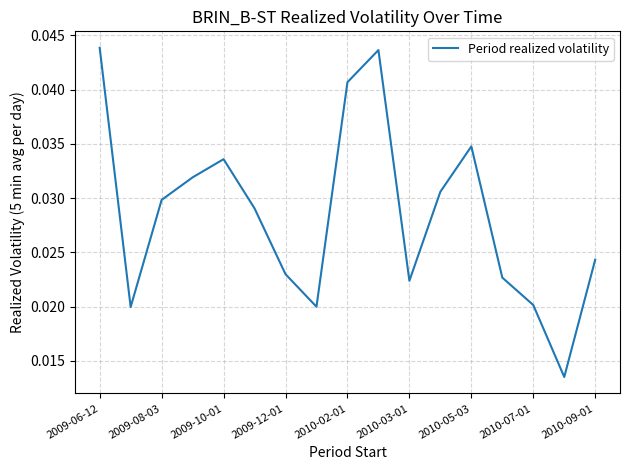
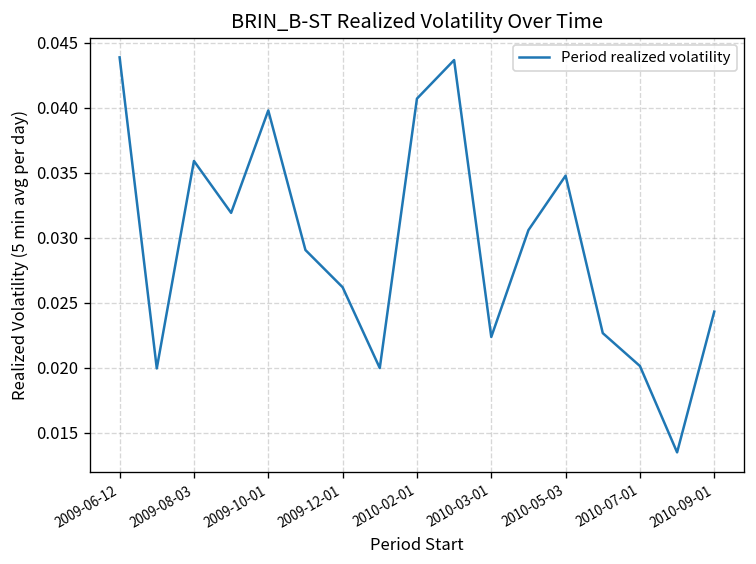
  {
    "2009-06-12": 0.0439,
-   "2009-08-03": 0.0298,
-   "2009-10-01": 0.0336,
-   "2009-12-01": 0.0230,
+   "2009-08-03": 0.0359,
+   "2009-10-01": 0.0398,
+   "2009-12-01": 0.0262,
    "2010-02-01": 0.0407,
    "2010-03-01": 0.0224,
    "2010-05-03": 0.0348,
    "2010-07-01": 0.0201,
    "2010-09-01": 0.0243
  }
